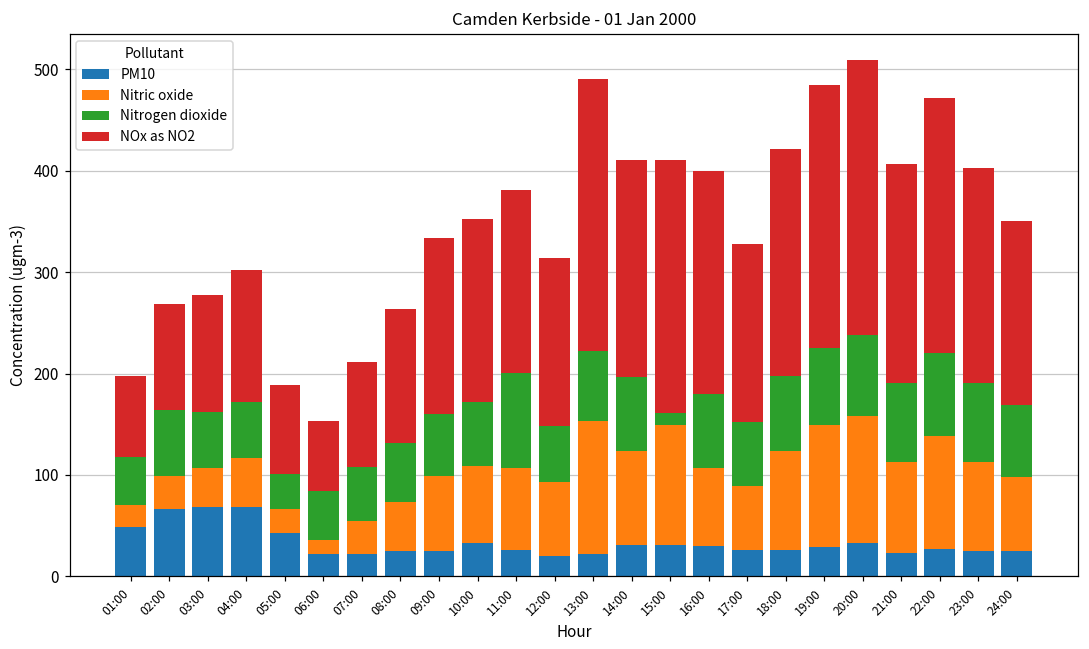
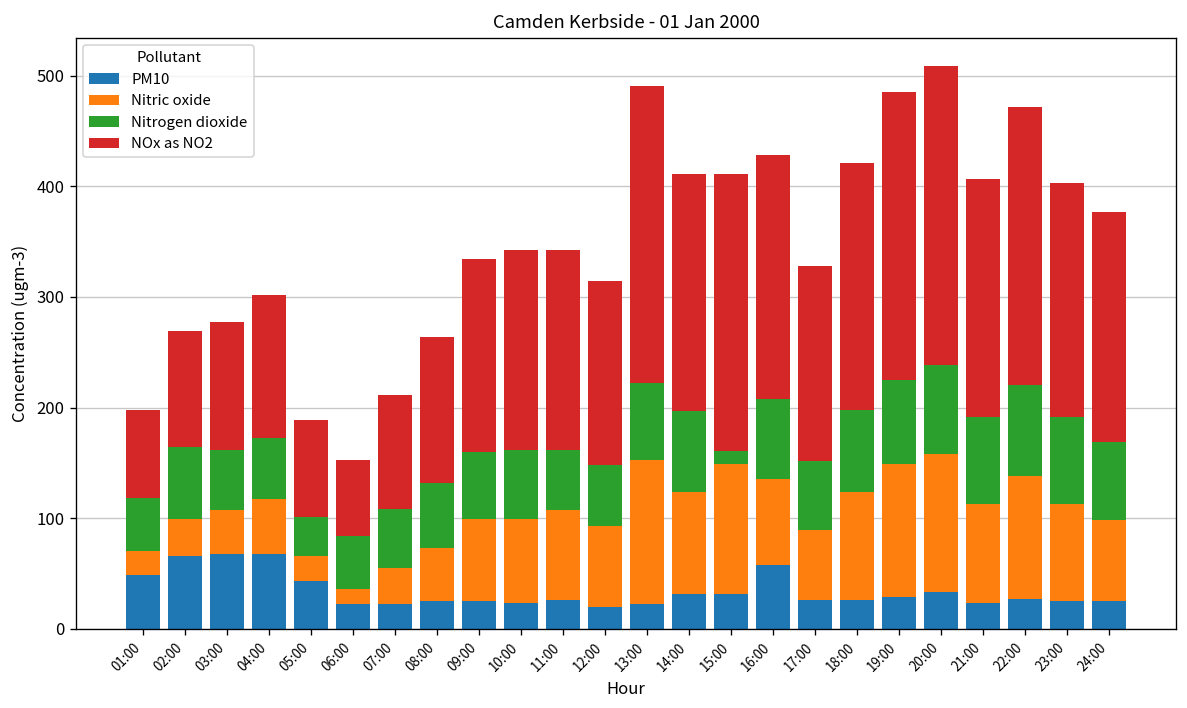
  {
    "PM10": {
      "01:00": 50,
      "02:00": 70,
      "03:00": 70,
      "04:00": 70,
      "05:00": 40,
      "06:00": 20,
      "07:00": 20,
      "08:00": 30,
      "09:00": 30,
-     "10:00": 30,
+     "10:00": 20,
      "11:00": 30,
      "12:00": 20,
      "13:00": 20,
      "14:00": 30,
      "15:00": 30,
-     "16:00": 30,
+     "16:00": 60,
      "17:00": 30,
      "18:00": 30,
      "19:00": 30,
      "20:00": 30,
      "21:00": 20,
      "22:00": 30,
      "23:00": 30,
      "24:00": 30
    },
    "Nitric oxide": {
      "01:00": 20,
      "02:00": 30,
      "03:00": 40,
      "04:00": 50,
      "05:00": 20,
      "06:00": 10,
      "07:00": 30,
      "08:00": 50,
      "09:00": 70,
      "10:00": 80,
      "11:00": 80,
      "12:00": 70,
      "13:00": 130,
      "14:00": 90,
      "15:00": 120,
      "16:00": 80,
      "17:00": 60,
      "18:00": 100,
      "19:00": 120,
      "20:00": 130,
      "21:00": 90,
      "22:00": 110,
      "23:00": 90,
      "24:00": 70
    },
    "Nitrogen dioxide": {
      "01:00": 50,
      "02:00": 70,
      "03:00": 60,
      "04:00": 60,
      "05:00": 40,
      "06:00": 50,
      "07:00": 50,
      "08:00": 60,
      "09:00": 60,
      "10:00": 60,
-     "11:00": 90,
+     "11:00": 60,
      "12:00": 60,
      "13:00": 70,
      "14:00": 70,
      "15:00": 10,
      "16:00": 70,
      "17:00": 60,
      "18:00": 70,
      "19:00": 80,
      "20:00": 80,
      "21:00": 80,
      "22:00": 80,
      "23:00": 80,
      "24:00": 70
    },
    "NOx as NO2": {
      "01:00": 80,
      "02:00": 110,
      "03:00": 120,
      "04:00": 130,
      "05:00": 90,
      "06:00": 70,
      "07:00": 100,
      "08:00": 130,
      "09:00": 170,
      "10:00": 180,
      "11:00": 180,
      "12:00": 170,
      "13:00": 270,
      "14:00": 210,
      "15:00": 250,
      "16:00": 220,
      "17:00": 180,
      "18:00": 220,
      "19:00": 260,
      "20:00": 270,
      "21:00": 220,
      "22:00": 250,
      "23:00": 210,
-     "24:00": 180
+     "24:00": 210
    }
  }
